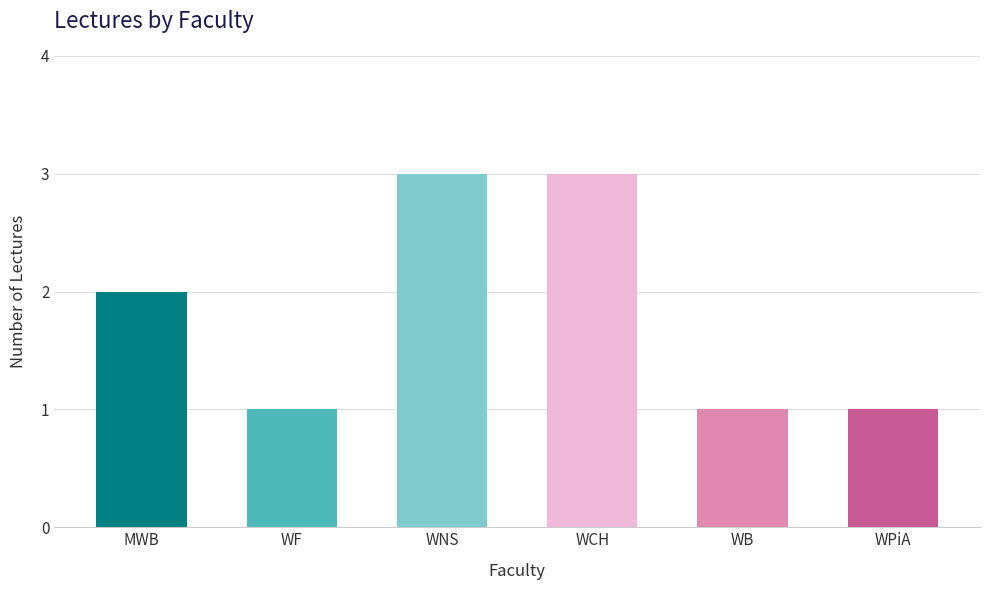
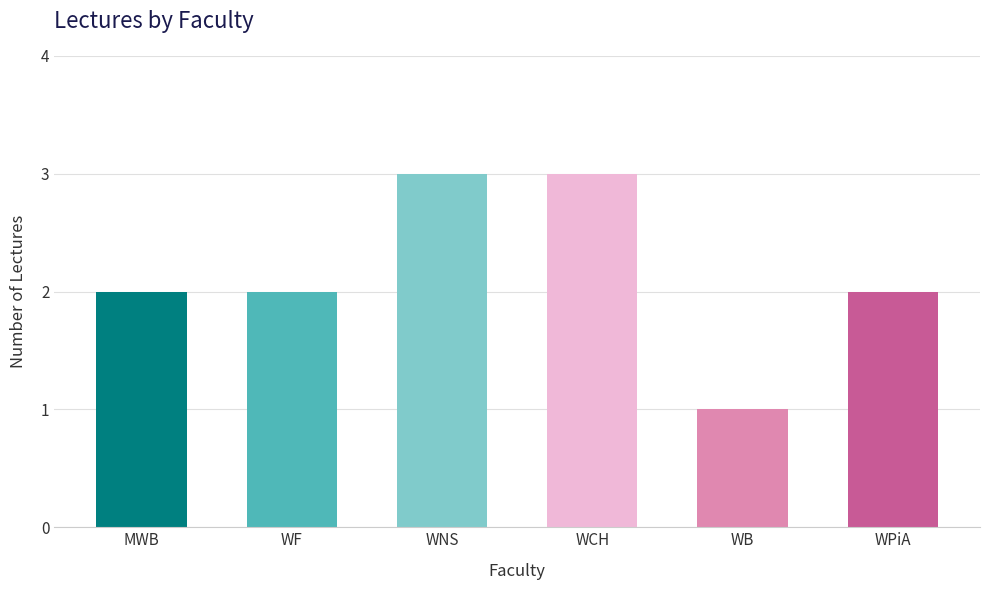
  {
    "MWB": 2,
-   "WF": 1,
+   "WF": 2,
    "WNS": 3,
    "WCH": 3,
    "WB": 1,
-   "WPiA": 1
+   "WPiA": 2
  }
